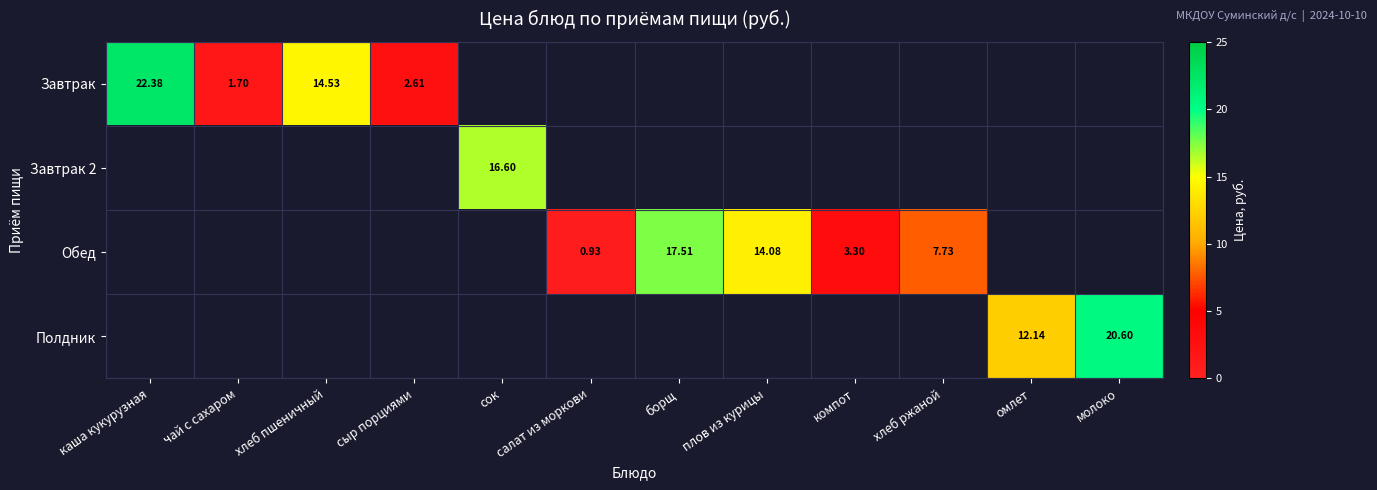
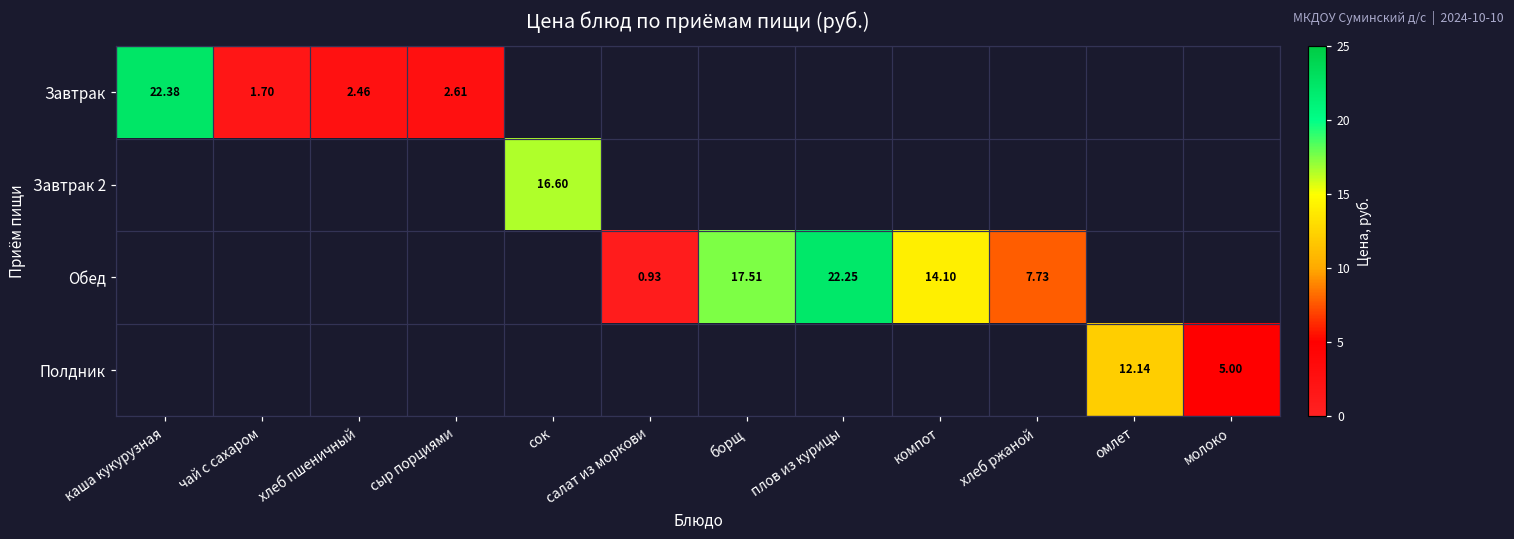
  {
    "Завтрак": {
      "каша кукурузная": 22.38,
      "чай с сахаром": 1.70,
-     "хлеб пшеничный": 14.53,
+     "хлеб пшеничный": 2.46,
      "сыр порциями": 2.61
    },
    "Завтрак 2": {
      "сок": 16.60
    },
    "Обед": {
      "салат из моркови": 0.93,
      "борщ": 17.51,
-     "плов из курицы": 14.08,
-     "компот": 3.30,
+     "плов из курицы": 22.25,
+     "компот": 14.10,
      "хлеб ржаной": 7.73
    },
    "Полдник": {
      "омлет": 12.14,
-     "молоко": 20.60
+     "молоко": 5.00
    }
  }
